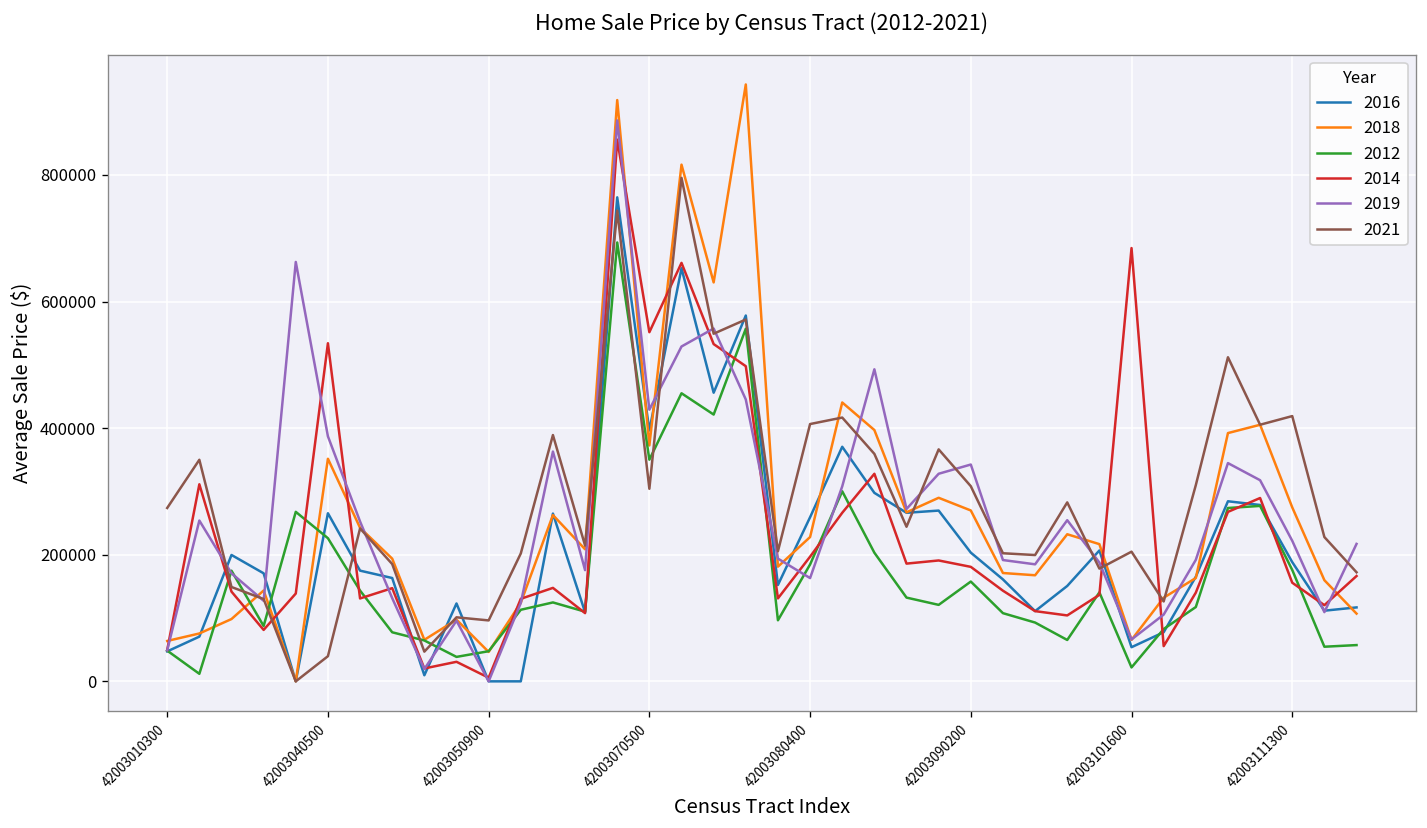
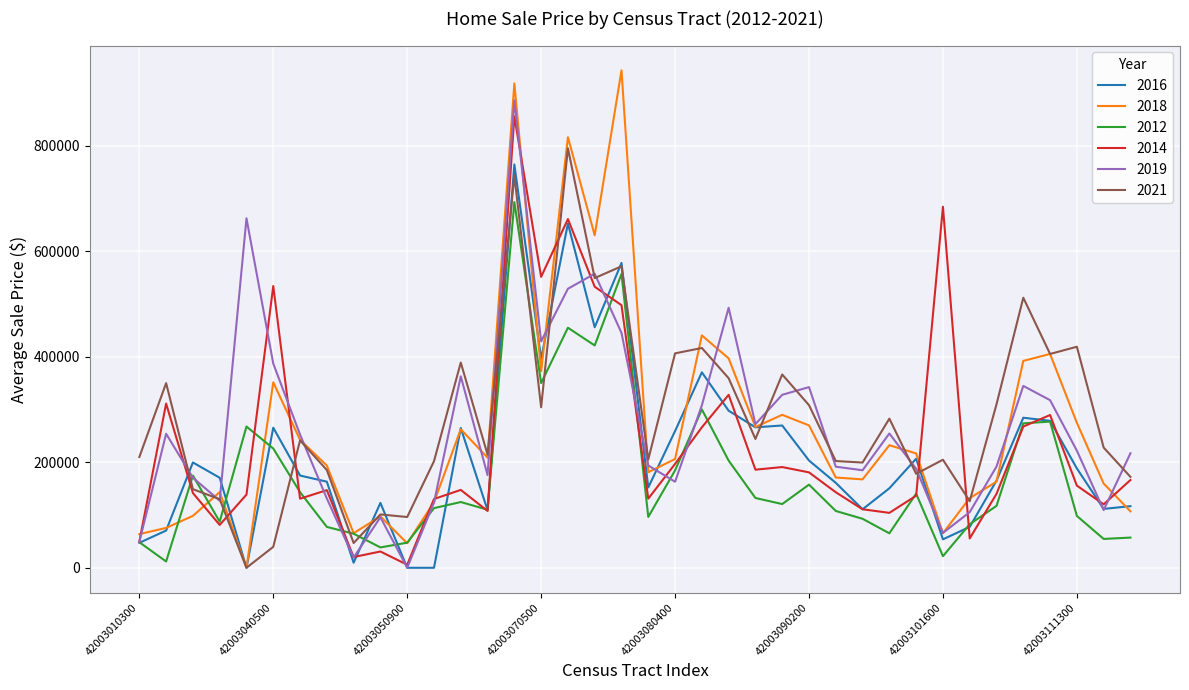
  {
    "2016": {
      "42003040500": 270000,
      "42003070500": 400000,
      "42003080400": 260000,
      "42003090200": 200000,
      "42003101600": 50000,
      "42003111300": 190000
    },
    "2018": {
      "42003010300": 60000,
      "42003040500": 350000,
      "42003070500": 370000,
-     "42003080400": 230000,
+     "42003080400": 210000,
      "42003090200": 270000,
      "42003111300": 270000
    },
    "2012": {
      "42003040500": 230000,
      "42003070500": 350000,
      "42003080400": 180000,
      "42003090200": 160000,
      "42003101600": 20000,
-     "42003111300": 180000
+     "42003111300": 100000
    },
    "2014": {
      "42003040500": 530000,
      "42003050900": 10000,
      "42003070500": 550000,
      "42003080400": 200000,
      "42003090200": 180000,
      "42003101600": 680000,
      "42003111300": 160000
    },
    "2019": {
      "42003040500": 390000,
      "42003070500": 430000,
      "42003080400": 160000,
      "42003090200": 340000,
      "42003111300": 220000
    },
    "2021": {
-     "42003010300": 270000,
+     "42003010300": 210000,
      "42003040500": 40000,
      "42003050900": 100000,
      "42003070500": 300000,
      "42003080400": 410000,
      "42003090200": 310000,
      "42003101600": 200000,
      "42003111300": 420000
    }
  }
